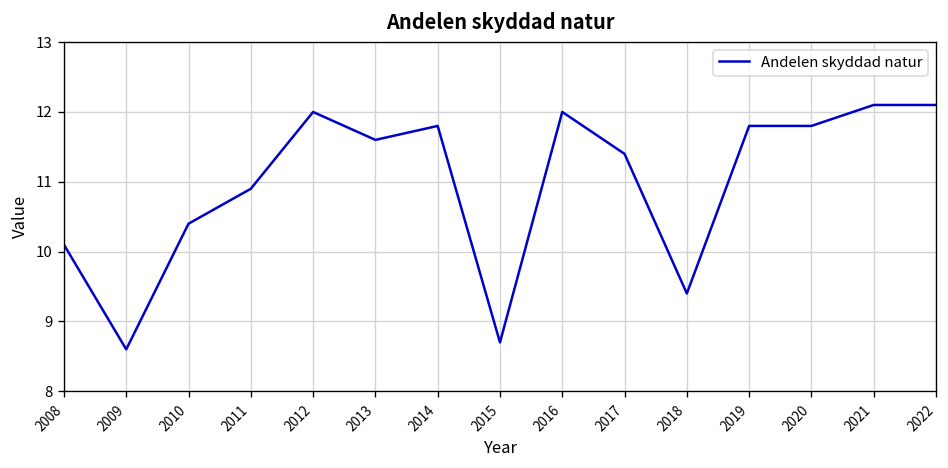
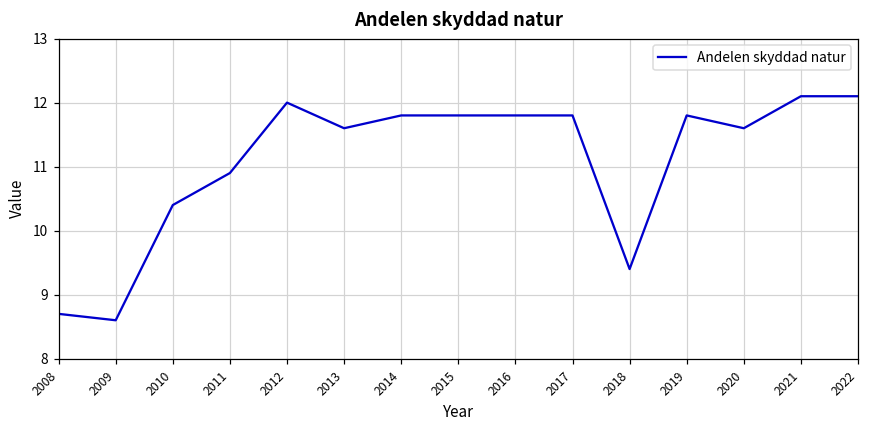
  {
-   "2008": 10.1,
+   "2008": 8.7,
    "2009": 8.6,
    "2010": 10.4,
    "2011": 10.9,
    "2012": 12.0,
    "2013": 11.6,
    "2014": 11.8,
-   "2015": 8.7,
-   "2016": 12.0,
-   "2017": 11.4,
+   "2015": 11.8,
+   "2016": 11.8,
+   "2017": 11.8,
    "2018": 9.4,
    "2019": 11.8,
-   "2020": 11.8,
+   "2020": 11.6,
    "2021": 12.1,
    "2022": 12.1
  }
